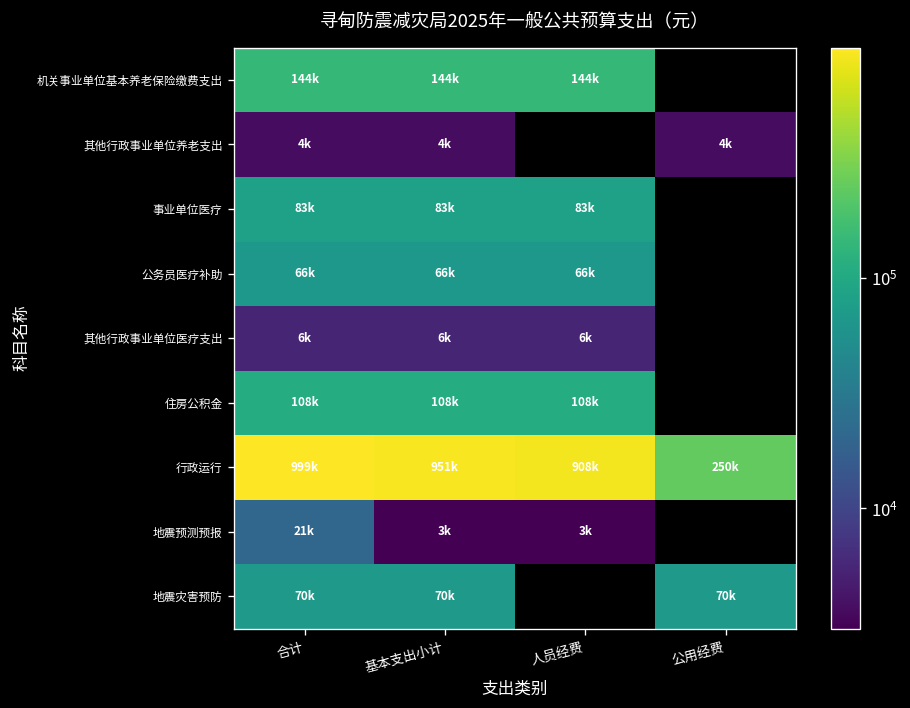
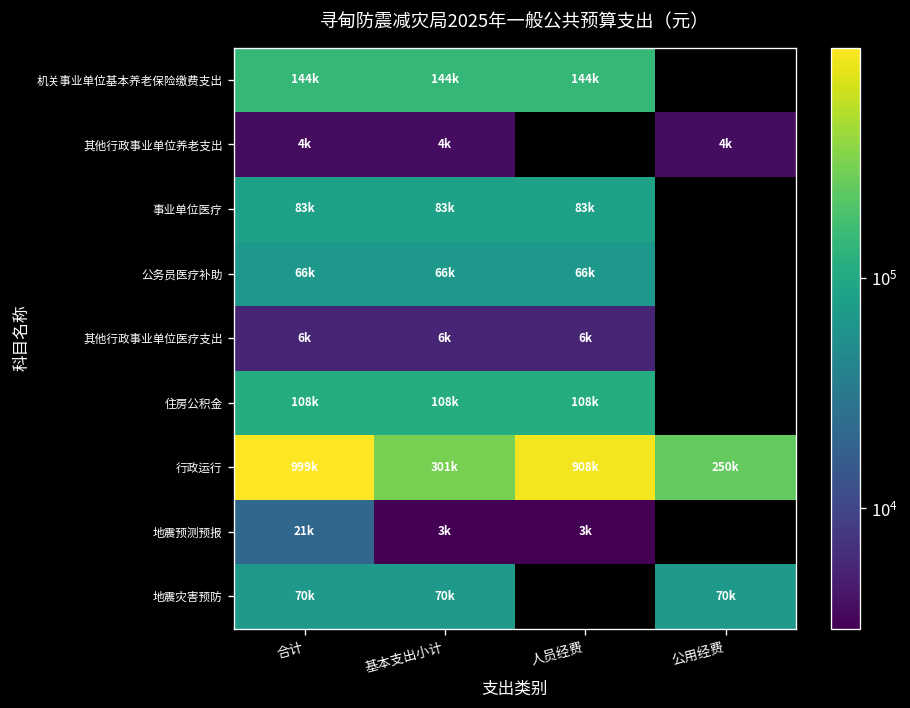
  {
    "机关事业单位基本养老保险缴费支出": {
      "合计": "144k",
      "基本支出小计": "144k",
      "人员经费": "144k"
    },
    "其他行政事业单位养老支出": {
      "合计": "4k",
      "基本支出小计": "4k",
      "公用经费": "4k"
    },
    "事业单位医疗": {
      "合计": "83k",
      "基本支出小计": "83k",
      "人员经费": "83k"
    },
    "公务员医疗补助": {
      "合计": "66k",
      "基本支出小计": "66k",
      "人员经费": "66k"
    },
    "其他行政事业单位医疗支出": {
      "合计": "6k",
      "基本支出小计": "6k",
      "人员经费": "6k"
    },
    "住房公积金": {
      "合计": "108k",
      "基本支出小计": "108k",
      "人员经费": "108k"
    },
    "行政运行": {
      "合计": "999k",
-     "基本支出小计": "951k",
+     "基本支出小计": "301k",
      "人员经费": "908k",
      "公用经费": "250k"
    },
    "地震预测预报": {
      "合计": "21k",
      "基本支出小计": "3k",
      "人员经费": "3k"
    },
    "地震灾害预防": {
      "合计": "70k",
      "基本支出小计": "70k",
      "公用经费": "70k"
    }
  }
